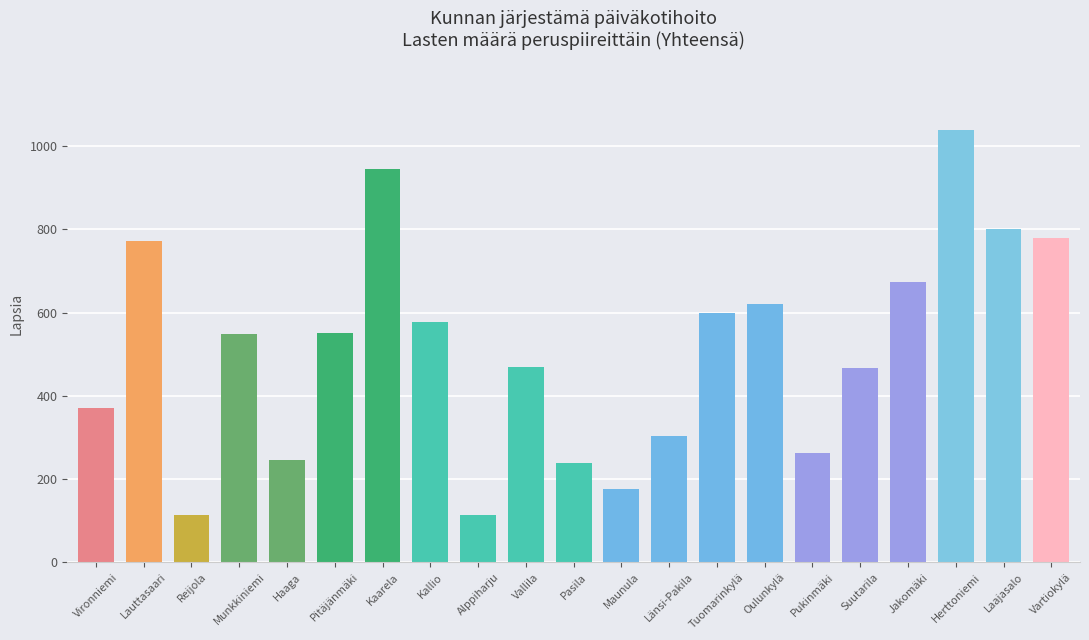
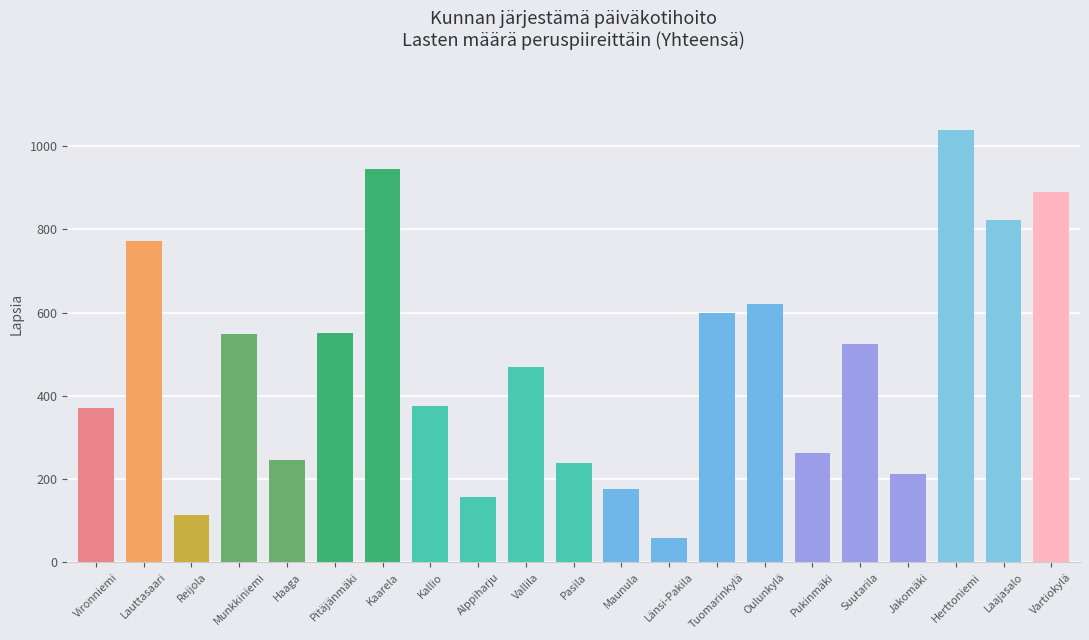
  {
    "Vironniemi": 370,
    "Lauttasaari": 770,
    "Reijola": 110,
    "Munkkiniemi": 550,
    "Haaga": 250,
    "Pitäjänmäki": 550,
    "Kaarela": 940,
-   "Kallio": 580,
-   "Alppiharju": 110,
+   "Kallio": 380,
+   "Alppiharju": 160,
    "Vallila": 470,
    "Pasila": 240,
    "Maunula": 180,
-   "Länsi-Pakila": 300,
+   "Länsi-Pakila": 60,
    "Tuomarinkylä": 600,
    "Oulunkylä": 620,
    "Pukinmäki": 260,
-   "Suutarila": 470,
-   "Jakomäki": 670,
+   "Suutarila": 530,
+   "Jakomäki": 210,
    "Herttoniemi": 1040,
-   "Laajasalo": 800,
-   "Vartiokylä": 780
+   "Laajasalo": 820,
+   "Vartiokylä": 890
  }
